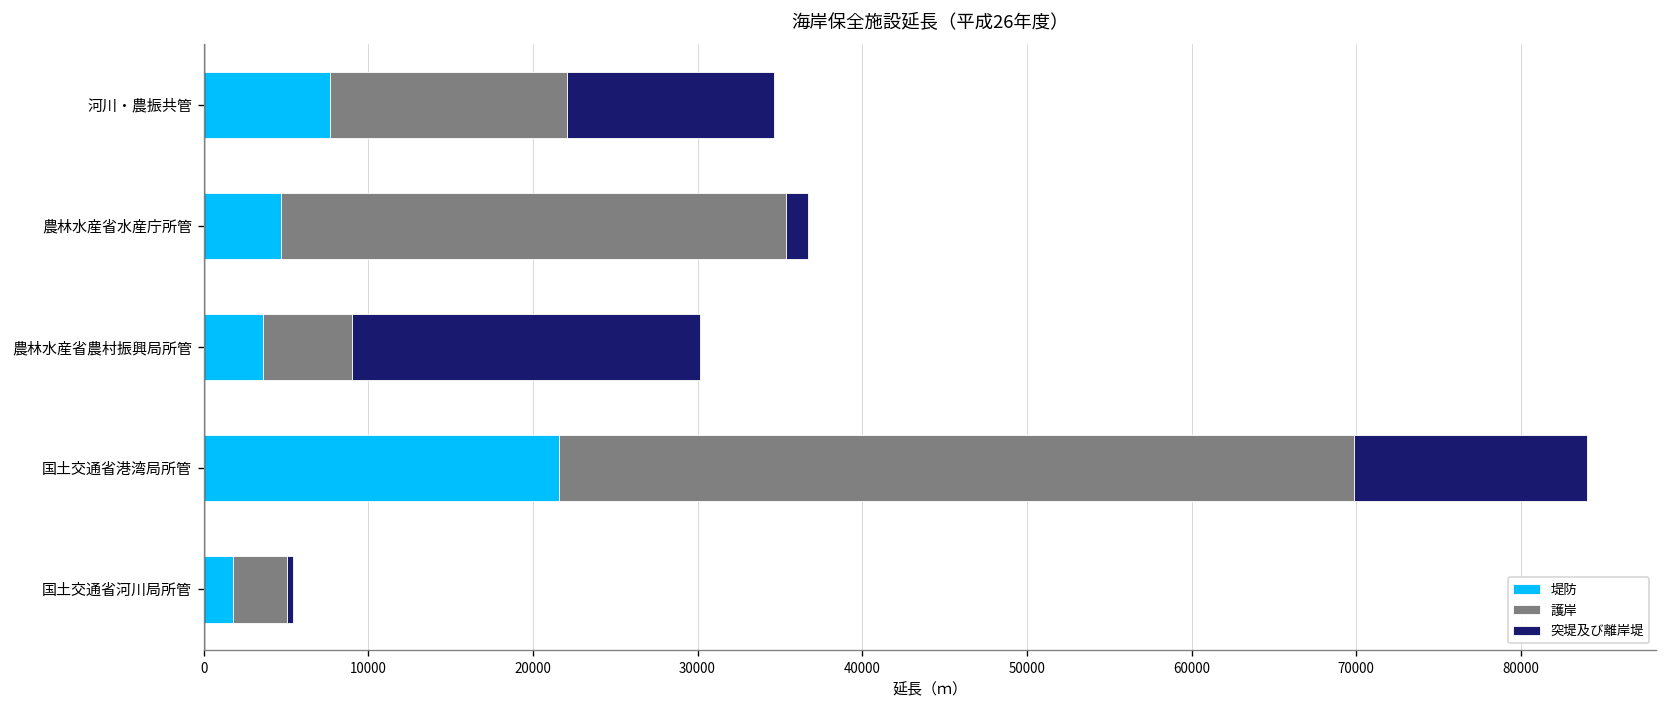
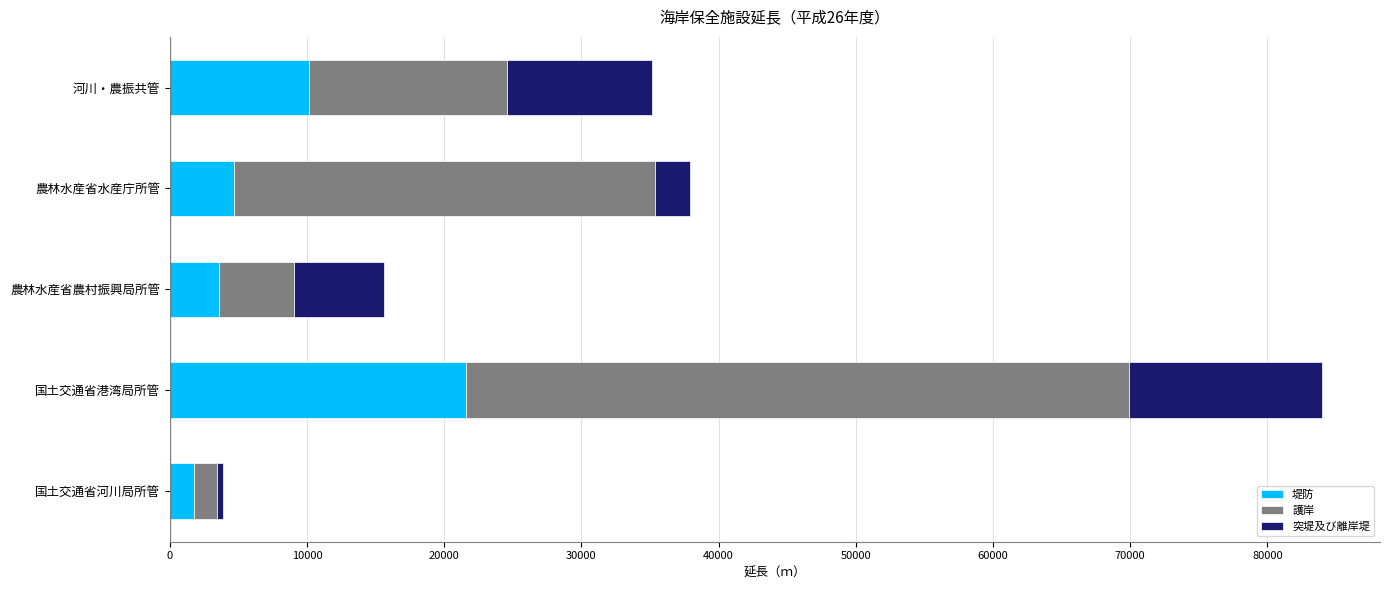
  {
    "堤防": {
-     "河川・農振共管": 7700,
+     "河川・農振共管": 10200,
      "農林水産省水産庁所管": 4700,
      "農林水産省農村振興局所管": 3600,
      "国土交通省港湾局所管": 21600,
      "国土交通省河川局所管": 1800
    },
    "護岸": {
      "河川・農振共管": 14400,
      "農林水産省水産庁所管": 30700,
      "農林水産省農村振興局所管": 5400,
      "国土交通省港湾局所管": 48300,
-     "国土交通省河川局所管": 3300
+     "国土交通省河川局所管": 1700
    },
    "突堤及び離岸堤": {
-     "河川・農振共管": 12600,
-     "農林水産省水産庁所管": 1300,
-     "農林水産省農村振興局所管": 21100,
+     "河川・農振共管": 10600,
+     "農林水産省水産庁所管": 2500,
+     "農林水産省農村振興局所管": 6600,
      "国土交通省港湾局所管": 14100,
      "国土交通省河川局所管": 400
    }
  }
